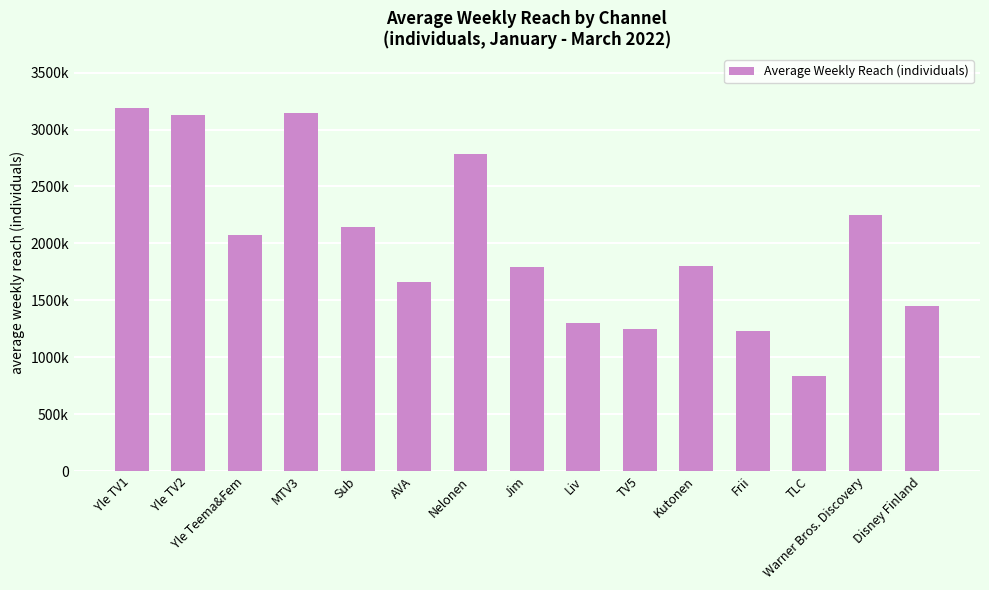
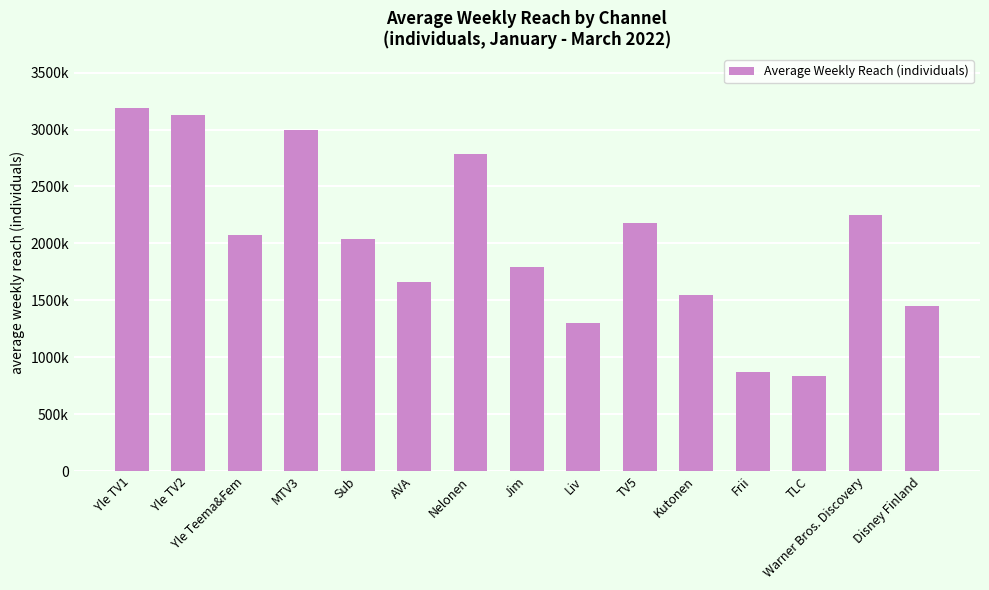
  {
    "Yle TV1": 3190000,
    "Yle TV2": 3130000,
    "Yle Teema&Fem": 2070000,
-   "MTV3": 3150000,
-   "Sub": 2140000,
+   "MTV3": 3000000,
+   "Sub": 2040000,
    "AVA": 1660000,
    "Nelonen": 2780000,
    "Jim": 1790000,
    "Liv": 1300000,
-   "TV5": 1250000,
-   "Kutonen": 1800000,
-   "Frii": 1230000,
+   "TV5": 2180000,
+   "Kutonen": 1550000,
+   "Frii": 870000,
    "TLC": 840000,
    "Warner Bros. Discovery": 2250000,
    "Disney Finland": 1450000
  }
